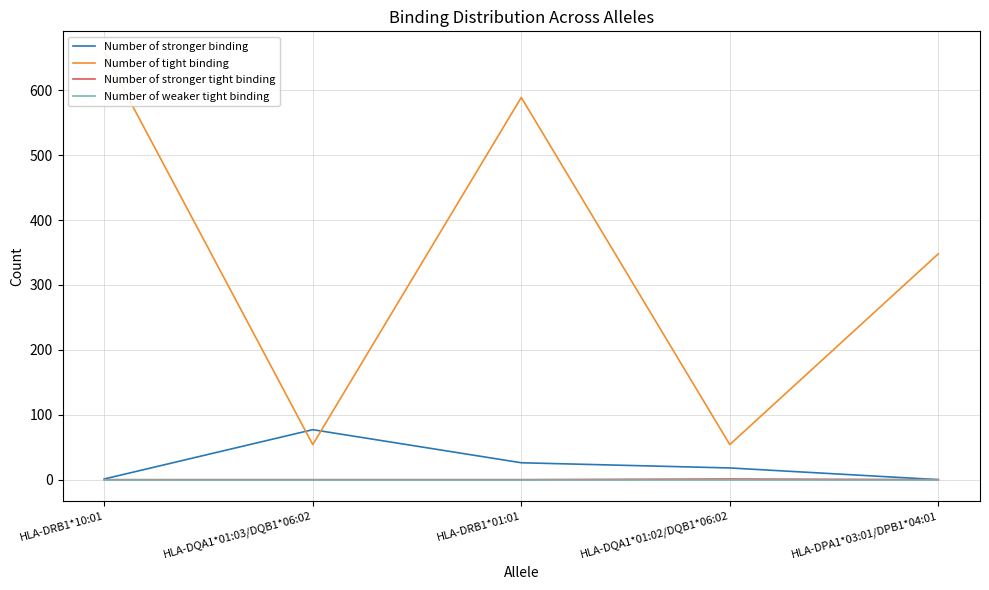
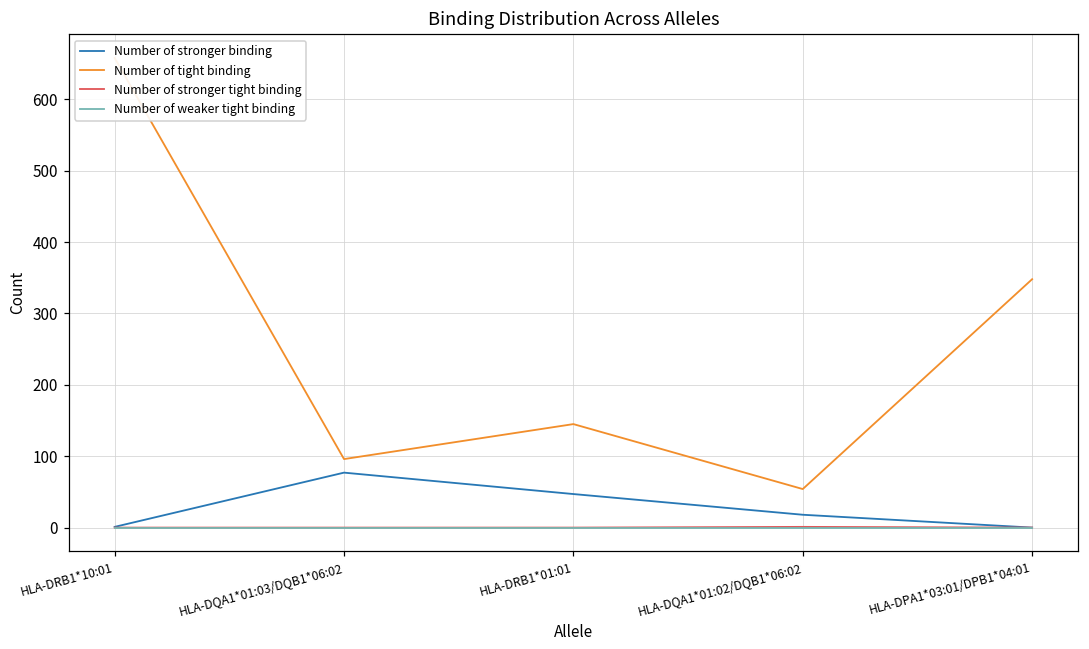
  {
    "Number of stronger binding": {
      "HLA-DQA1*01:03/DQB1*06:02": 80,
-     "HLA-DRB1*01:01": 30,
+     "HLA-DRB1*01:01": 50,
      "HLA-DQA1*01:02/DQB1*06:02": 20
    },
    "Number of tight binding": {
-     "HLA-DQA1*01:03/DQB1*06:02": 50,
-     "HLA-DRB1*01:01": 590,
+     "HLA-DQA1*01:03/DQB1*06:02": 100,
+     "HLA-DRB1*01:01": 150,
      "HLA-DQA1*01:02/DQB1*06:02": 50,
      "HLA-DPA1*03:01/DPB1*04:01": 350
    }
  }
